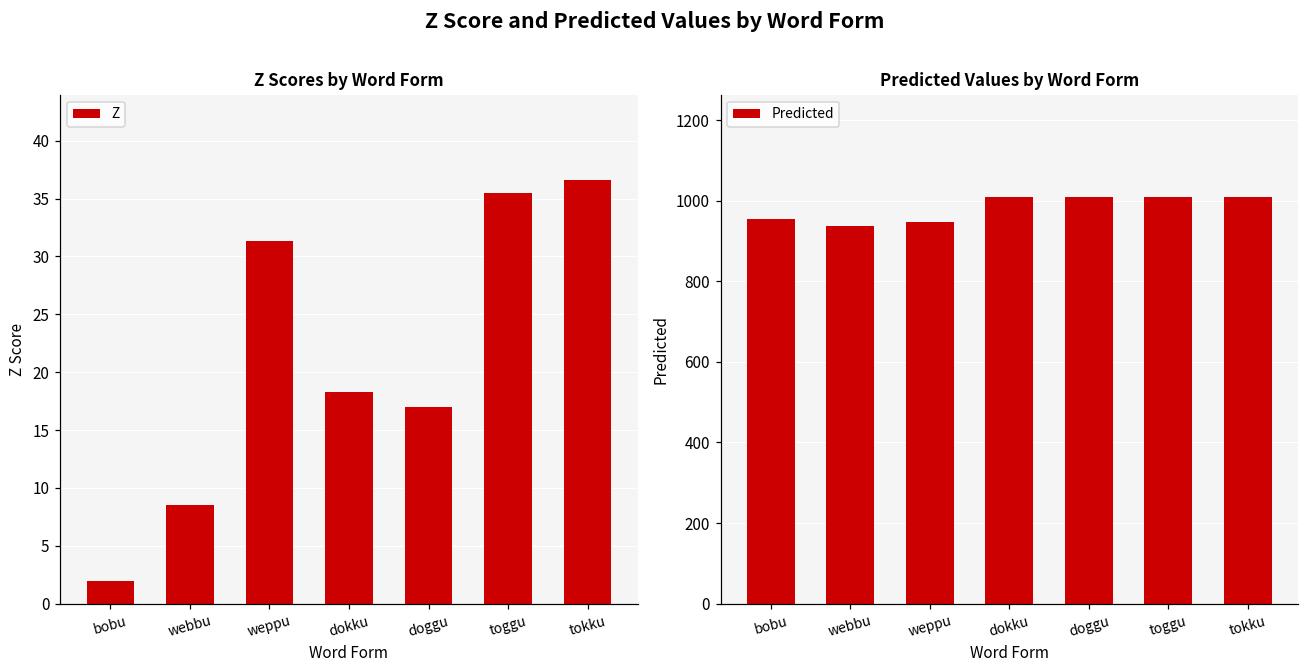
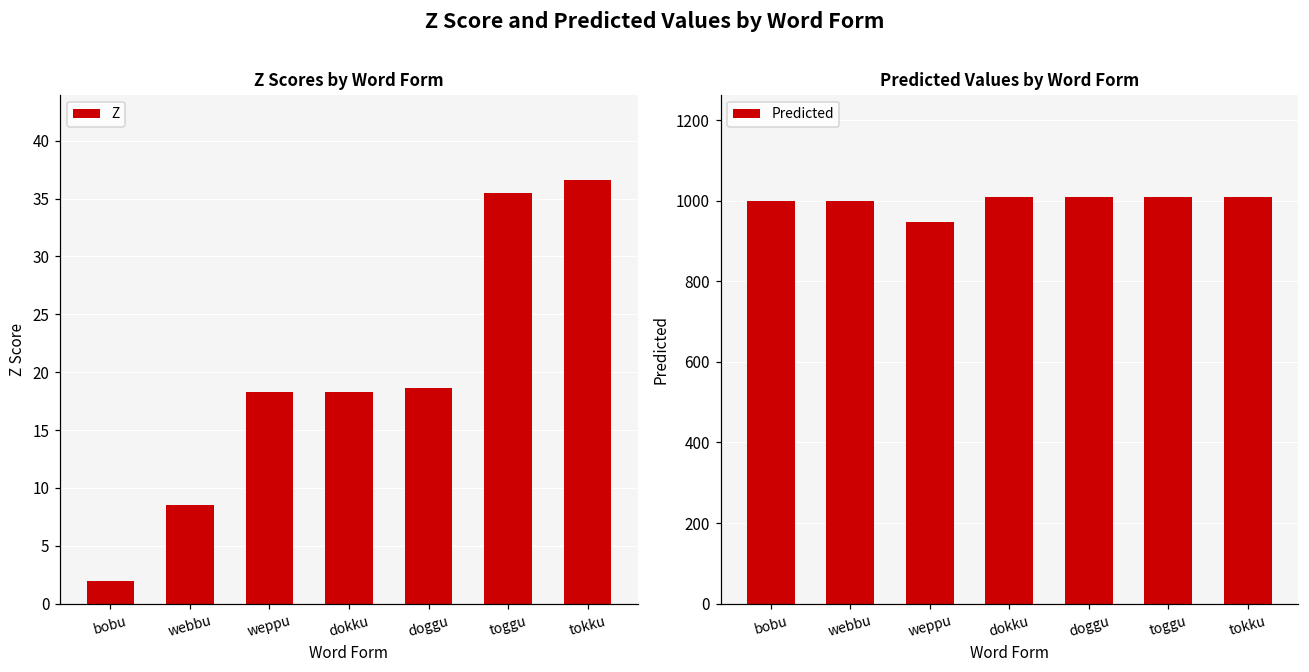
  {
    "Z Scores by Word Form": {
      "bobu": 1.9,
      "webbu": 8.6,
-     "weppu": 31.3,
+     "weppu": 18.3,
      "dokku": 18.3,
-     "doggu": 17.0,
+     "doggu": 18.6,
      "toggu": 35.5,
      "tokku": 36.6
    },
    "Predicted Values by Word Form": {
-     "bobu": 960,
-     "webbu": 940,
+     "bobu": 1000,
+     "webbu": 1000,
      "weppu": 950,
      "dokku": 1010,
      "doggu": 1010,
      "toggu": 1010,
      "tokku": 1010
    }
  }
